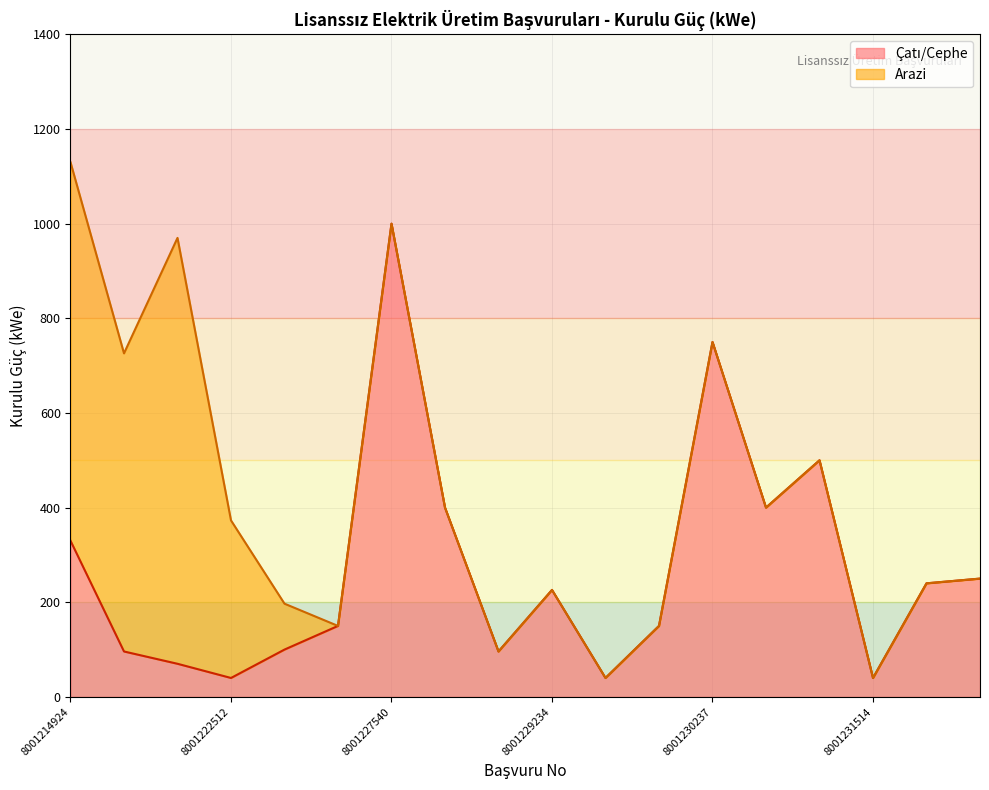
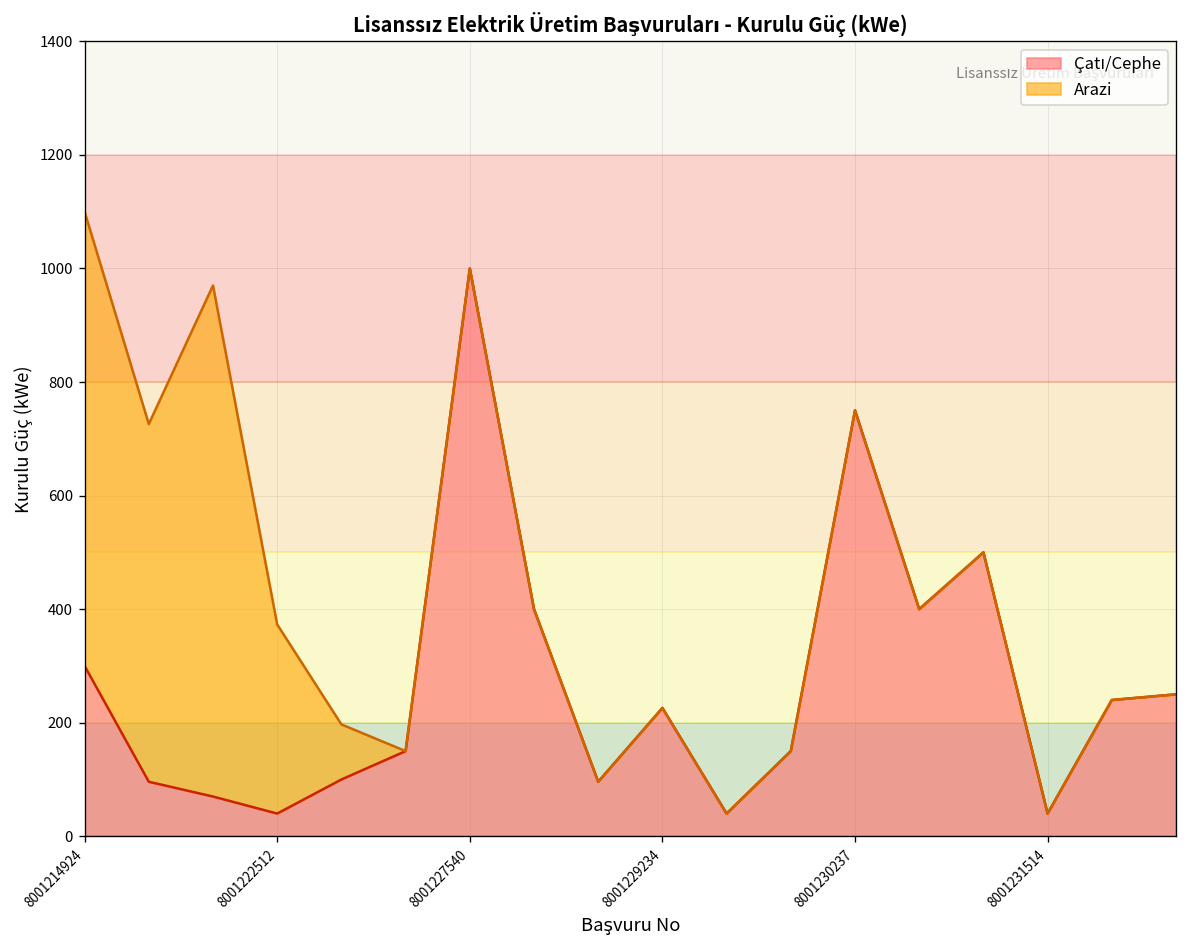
  {
    "Çatı/Cephe": {
-     "8001214924": 330,
+     "8001214924": 300,
      "8001222512": 40
    },
    "Arazi": {
      "8001214924": 800,
      "8001222512": 330
    }
  }
